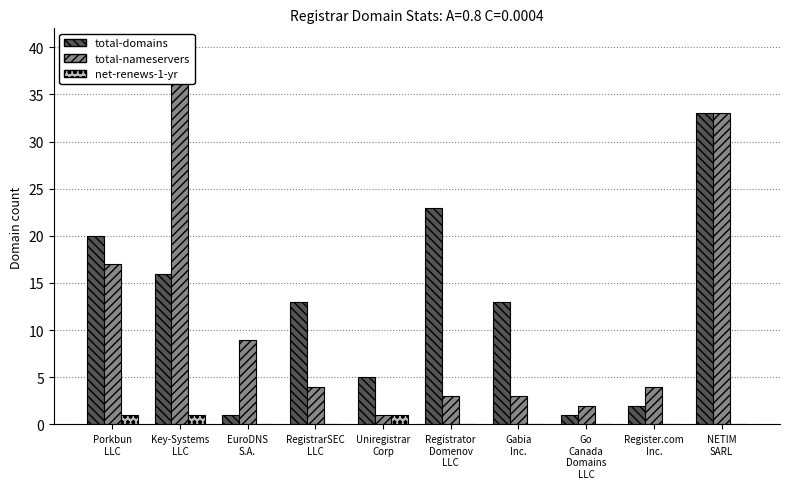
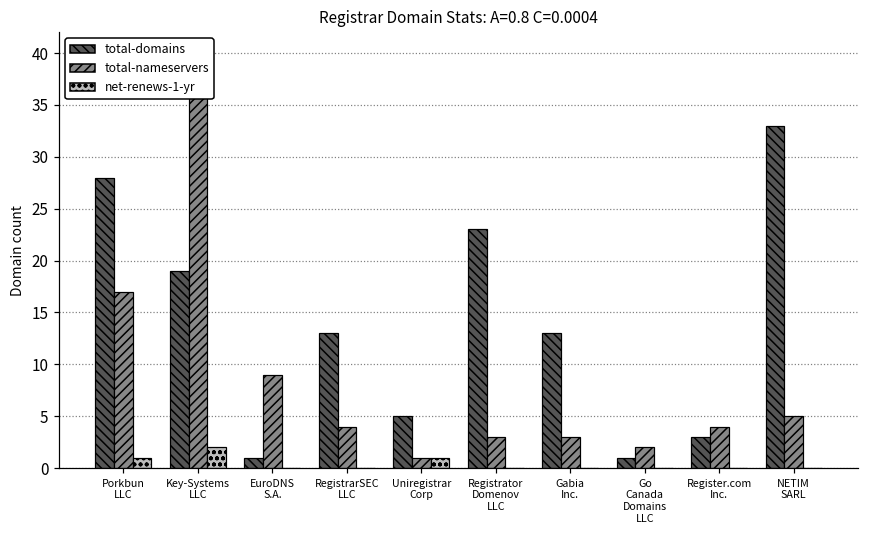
  {
    "total-domains": {
-     "Porkbun LLC": 20,
-     "Key-Systems LLC": 16,
+     "Porkbun LLC": 28,
+     "Key-Systems LLC": 19,
      "EuroDNS S.A.": 1,
      "RegistrarSEC LLC": 13,
      "Uniregistrar Corp": 5,
      "Registrator Domenov LLC": 23,
      "Gabia Inc.": 13,
      "Go Canada Domains LLC": 1,
-     "Register.com Inc.": 2,
+     "Register.com Inc.": 3,
      "NETIM SARL": 33
    },
    "total-nameservers": {
      "Porkbun LLC": 17,
      "EuroDNS S.A.": 9,
      "RegistrarSEC LLC": 4,
      "Uniregistrar Corp": 1,
      "Registrator Domenov LLC": 3,
      "Gabia Inc.": 3,
      "Go Canada Domains LLC": 2,
      "Register.com Inc.": 4,
-     "NETIM SARL": 33
+     "NETIM SARL": 5
    },
    "net-renews-1-yr": {
      "Porkbun LLC": 1,
-     "Key-Systems LLC": 1,
+     "Key-Systems LLC": 2,
      "EuroDNS S.A.": 0,
      "RegistrarSEC LLC": 0,
      "Uniregistrar Corp": 1,
      "Registrator Domenov LLC": 0,
      "Gabia Inc.": 0,
      "Go Canada Domains LLC": 0,
      "Register.com Inc.": 0,
      "NETIM SARL": 0
    }
  }
